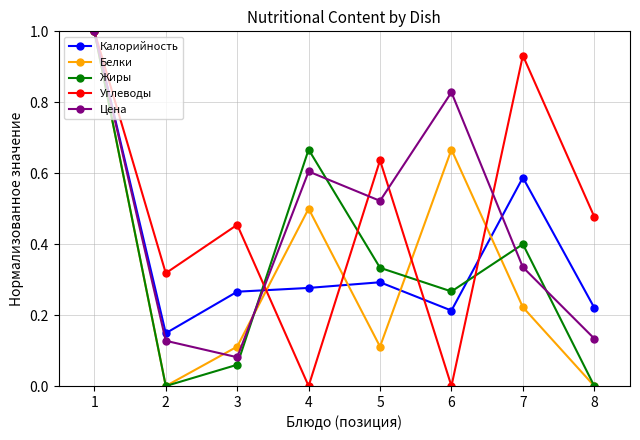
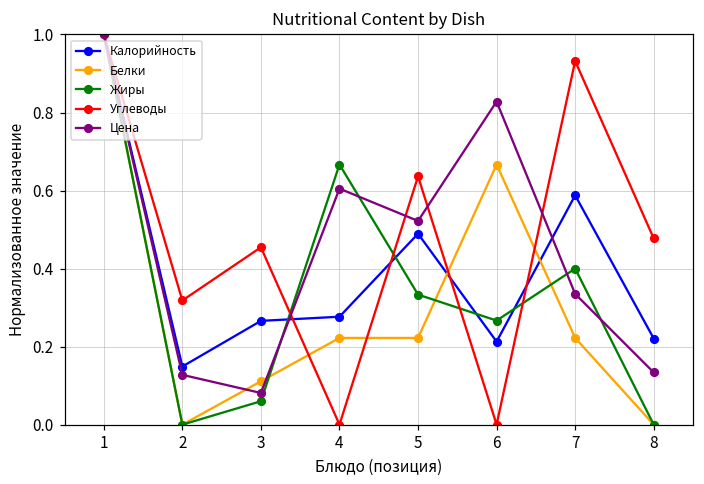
  {
    "Калорийность": {
      "2": 0.15,
      "3": 0.27,
      "4": 0.28,
-     "5": 0.29,
+     "5": 0.49,
      "6": 0.21,
      "7": 0.59,
      "8": 0.22
    },
    "Белки": {
      "3": 0.11,
-     "4": 0.50,
-     "5": 0.11,
+     "4": 0.22,
+     "5": 0.22,
      "6": 0.67,
      "7": 0.22
    },
    "Жиры": {
      "3": 0.06,
      "4": 0.67,
      "5": 0.33,
      "6": 0.27,
      "7": 0.40
    },
    "Углеводы": {
      "2": 0.32,
      "3": 0.45,
      "4": 0.00,
      "5": 0.64,
      "6": 0.00,
      "7": 0.93,
      "8": 0.48
    },
    "Цена": {
      "2": 0.13,
      "3": 0.08,
      "4": 0.60,
      "5": 0.52,
      "6": 0.83,
      "7": 0.34,
      "8": 0.13
    }
  }
